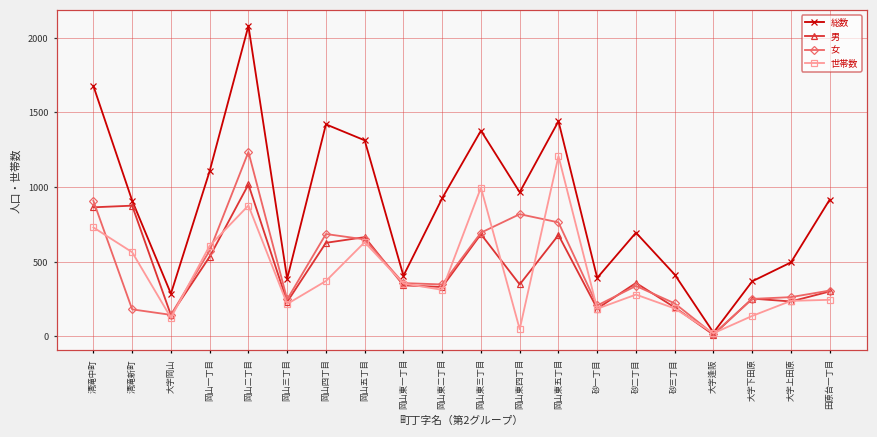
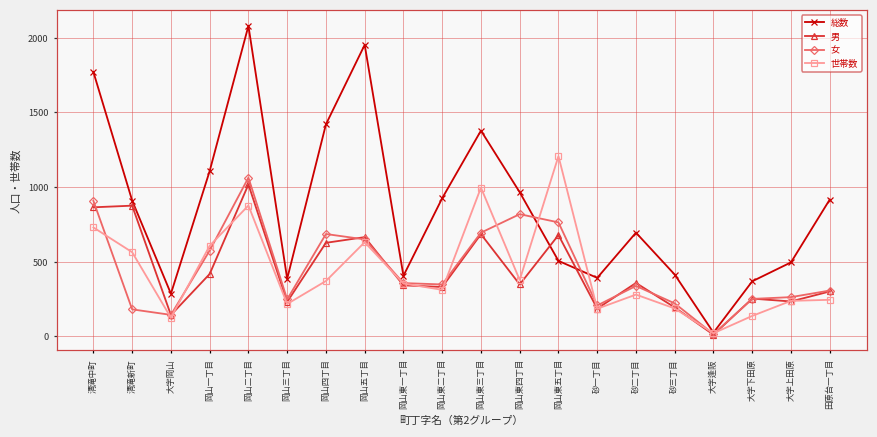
  {
    "総数": {
-     "清滝中町": 1680,
+     "清滝中町": 1770,
      "清滝新町": 910,
      "大字岡山": 290,
      "岡山一丁目": 1110,
      "岡山二丁目": 2080,
      "岡山三丁目": 390,
      "岡山四丁目": 1420,
-     "岡山五丁目": 1310,
+     "岡山五丁目": 1950,
      "岡山東一丁目": 410,
      "岡山東二丁目": 930,
      "岡山東三丁目": 1380,
      "岡山東四丁目": 970,
-     "岡山東五丁目": 1440,
+     "岡山東五丁目": 510,
      "砂一丁目": 390,
      "砂二丁目": 690,
      "砂三丁目": 410,
      "大字下田原": 370,
      "大字上田原": 500,
      "田原台一丁目": 920
    },
    "男": {
      "清滝中町": 860,
      "清滝新町": 880,
-     "岡山一丁目": 530,
+     "岡山一丁目": 420,
      "岡山二丁目": 1020,
      "岡山四丁目": 630,
      "岡山東四丁目": 350,
      "岡山東五丁目": 680,
      "砂二丁目": 360
    },
    "女": {
      "清滝中町": 910,
      "清滝新町": 180,
      "岡山一丁目": 570,
-     "岡山二丁目": 1240,
+     "岡山二丁目": 1060,
      "岡山四丁目": 690,
      "岡山東四丁目": 820,
      "岡山東五丁目": 760,
      "砂一丁目": 210,
      "砂二丁目": 340,
      "砂三丁目": 220,
      "大字上田原": 260
    },
    "世帯数": {
      "清滝中町": 730,
      "清滝新町": 560,
      "岡山一丁目": 610,
      "岡山二丁目": 880,
      "岡山四丁目": 370,
      "岡山五丁目": 630,
      "岡山東二丁目": 310,
      "岡山東三丁目": 1000,
-     "岡山東四丁目": 50,
+     "岡山東四丁目": 380,
      "岡山東五丁目": 1210,
      "砂二丁目": 280,
      "大字下田原": 140,
      "田原台一丁目": 240
    }
  }
